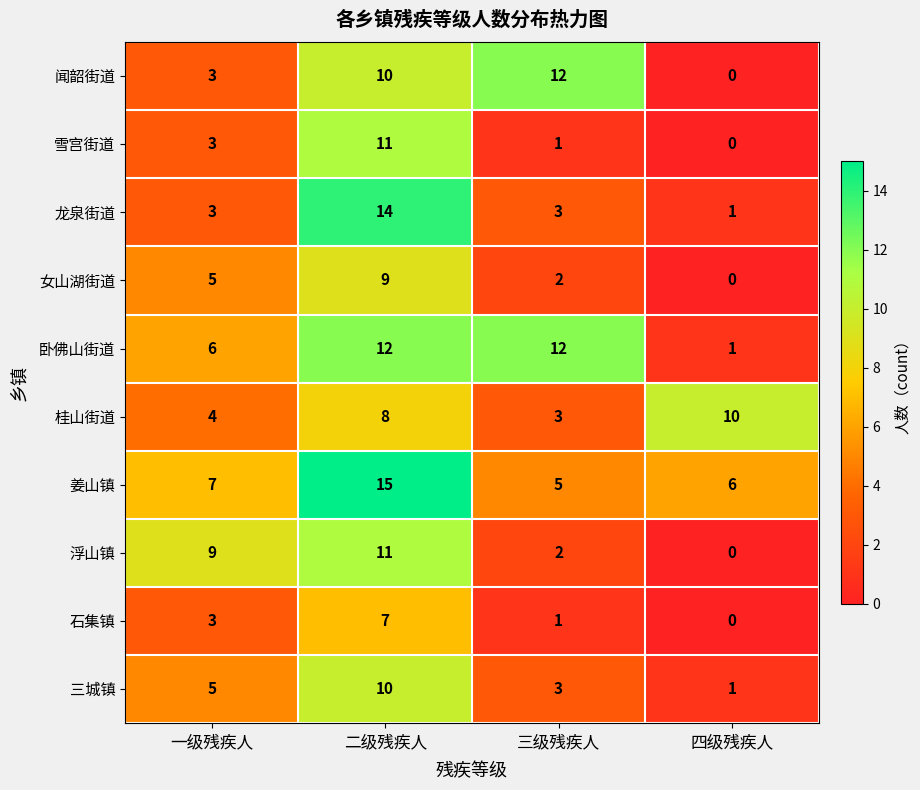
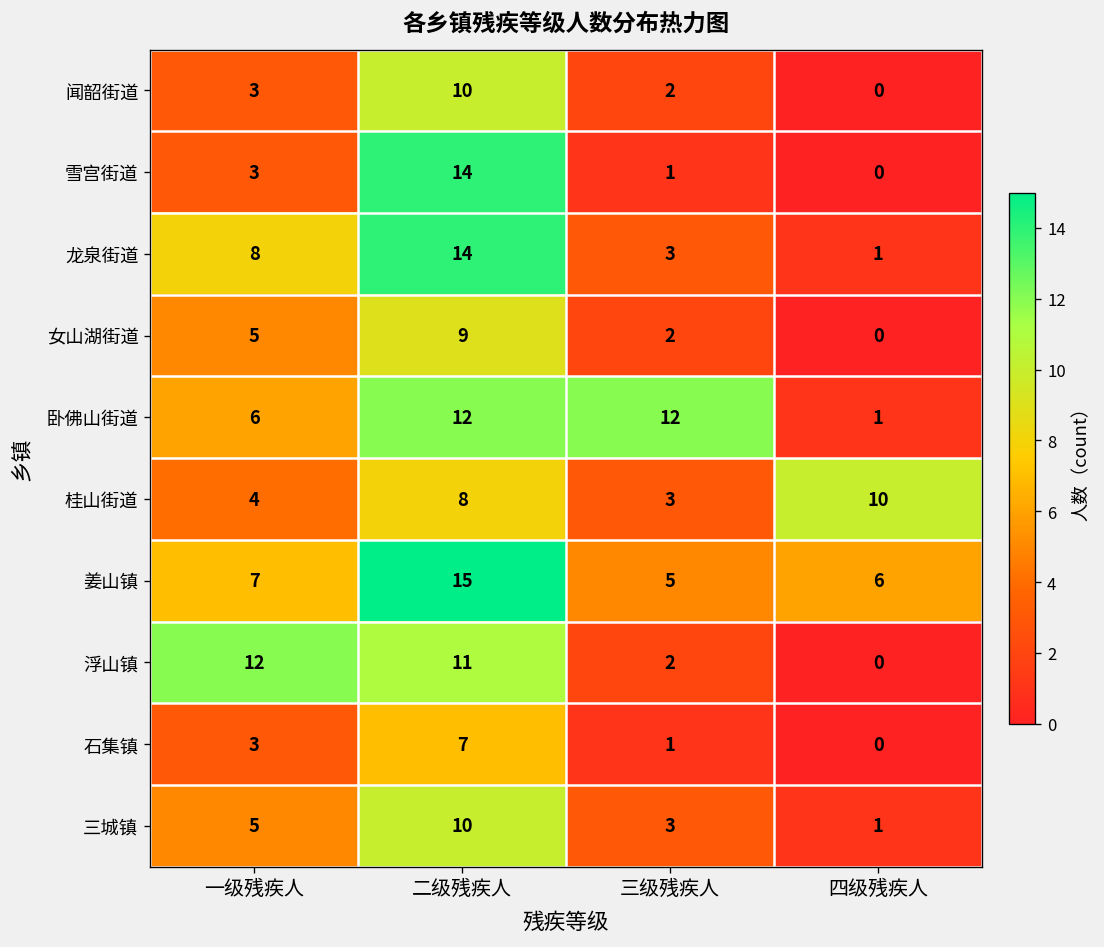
  {
    "闻韶街道": {
      "一级残疾人": 3,
      "二级残疾人": 10,
-     "三级残疾人": 12,
+     "三级残疾人": 2,
      "四级残疾人": 0
    },
    "雪宫街道": {
      "一级残疾人": 3,
-     "二级残疾人": 11,
+     "二级残疾人": 14,
      "三级残疾人": 1,
      "四级残疾人": 0
    },
    "龙泉街道": {
-     "一级残疾人": 3,
+     "一级残疾人": 8,
      "二级残疾人": 14,
      "三级残疾人": 3,
      "四级残疾人": 1
    },
    "女山湖街道": {
      "一级残疾人": 5,
      "二级残疾人": 9,
      "三级残疾人": 2,
      "四级残疾人": 0
    },
    "卧佛山街道": {
      "一级残疾人": 6,
      "二级残疾人": 12,
      "三级残疾人": 12,
      "四级残疾人": 1
    },
    "桂山街道": {
      "一级残疾人": 4,
      "二级残疾人": 8,
      "三级残疾人": 3,
      "四级残疾人": 10
    },
    "姜山镇": {
      "一级残疾人": 7,
      "二级残疾人": 15,
      "三级残疾人": 5,
      "四级残疾人": 6
    },
    "浮山镇": {
-     "一级残疾人": 9,
+     "一级残疾人": 12,
      "二级残疾人": 11,
      "三级残疾人": 2,
      "四级残疾人": 0
    },
    "石集镇": {
      "一级残疾人": 3,
      "二级残疾人": 7,
      "三级残疾人": 1,
      "四级残疾人": 0
    },
    "三城镇": {
      "一级残疾人": 5,
      "二级残疾人": 10,
      "三级残疾人": 3,
      "四级残疾人": 1
    }
  }
